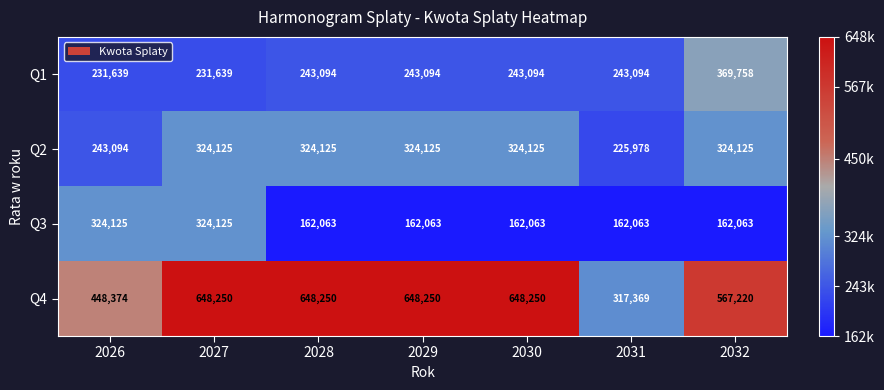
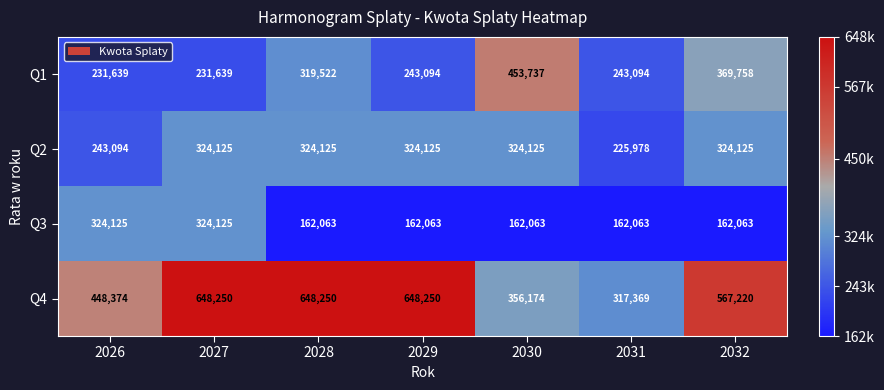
  {
    "Q1": {
      "2026": "231,639",
      "2027": "231,639",
-     "2028": "243,094",
+     "2028": "319,522",
      "2029": "243,094",
-     "2030": "243,094",
+     "2030": "453,737",
      "2031": "243,094",
      "2032": "369,758"
    },
    "Q2": {
      "2026": "243,094",
      "2027": "324,125",
      "2028": "324,125",
      "2029": "324,125",
      "2030": "324,125",
      "2031": "225,978",
      "2032": "324,125"
    },
    "Q3": {
      "2026": "324,125",
      "2027": "324,125",
      "2028": "162,063",
      "2029": "162,063",
      "2030": "162,063",
      "2031": "162,063",
      "2032": "162,063"
    },
    "Q4": {
      "2026": "448,374",
      "2027": "648,250",
      "2028": "648,250",
      "2029": "648,250",
-     "2030": "648,250",
+     "2030": "356,174",
      "2031": "317,369",
      "2032": "567,220"
    }
  }
